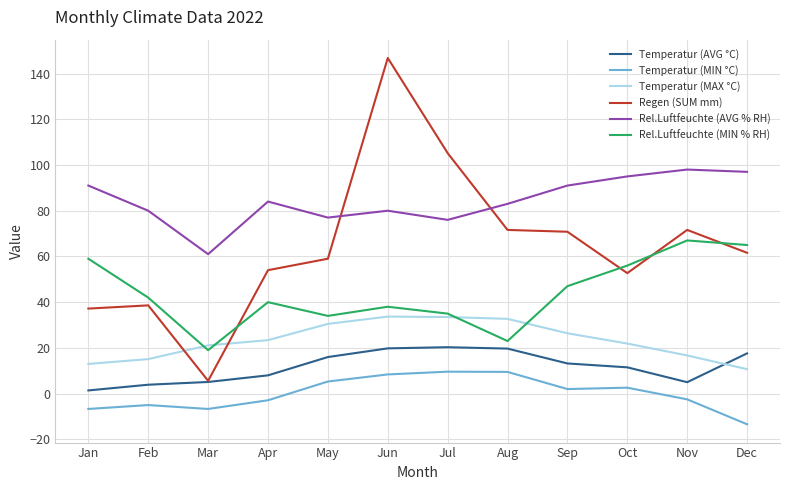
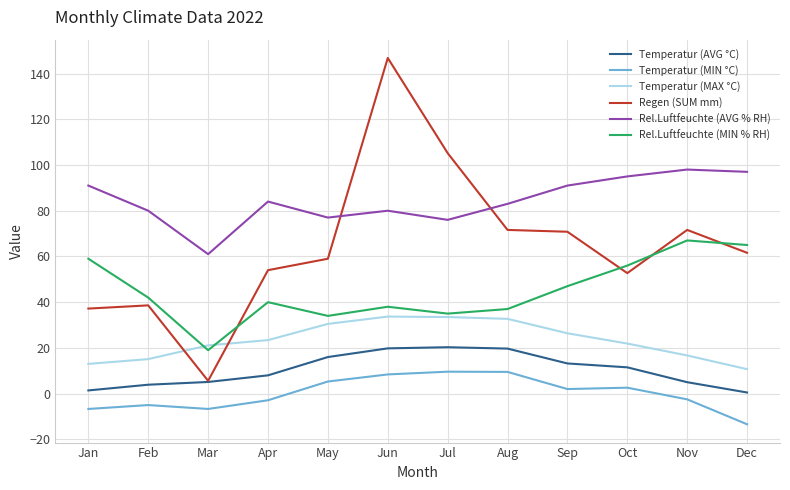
  {
    "Temperatur (AVG °C)": {
      "Jan": 1,
      "Feb": 4,
      "Apr": 8,
      "May": 16,
      "Jun": 20,
      "Jul": 20,
      "Aug": 20,
      "Sep": 13,
      "Oct": 12,
      "Nov": 5,
-     "Dec": 18
+     "Dec": 1
    },
    "Temperatur (MIN °C)": {
      "Jan": -7,
      "Feb": -5,
      "Mar": -7,
      "Apr": -3,
      "May": 5,
      "Jun": 8,
      "Jul": 10,
      "Aug": 10,
      "Sep": 2,
      "Oct": 3,
      "Nov": -3,
      "Dec": -13
    },
    "Temperatur (MAX °C)": {
      "Jan": 13,
      "Feb": 15,
      "Mar": 21,
      "Apr": 23,
      "May": 31,
      "Jun": 34,
      "Jul": 34,
      "Aug": 33,
      "Sep": 26,
      "Oct": 22,
      "Nov": 17,
      "Dec": 11
    },
    "Regen (SUM mm)": {
      "Jan": 37,
      "Feb": 39,
      "Apr": 54,
      "May": 59,
      "Jun": 147,
      "Jul": 105,
      "Aug": 72,
      "Sep": 71,
      "Oct": 53,
      "Nov": 72,
      "Dec": 62
    },
    "Rel.Luftfeuchte (AVG % RH)": {
      "Jan": 91,
      "Feb": 80,
      "Mar": 61,
      "Apr": 84,
      "May": 77,
      "Jun": 80,
      "Jul": 76,
      "Aug": 83,
      "Sep": 91,
      "Oct": 95,
      "Nov": 98,
      "Dec": 97
    },
    "Rel.Luftfeuchte (MIN % RH)": {
      "Jan": 59,
      "Feb": 42,
      "Mar": 19,
      "Apr": 40,
      "May": 34,
      "Jun": 38,
      "Jul": 35,
-     "Aug": 23,
+     "Aug": 37,
      "Sep": 47,
      "Oct": 56,
      "Nov": 67,
      "Dec": 65
    }
  }
